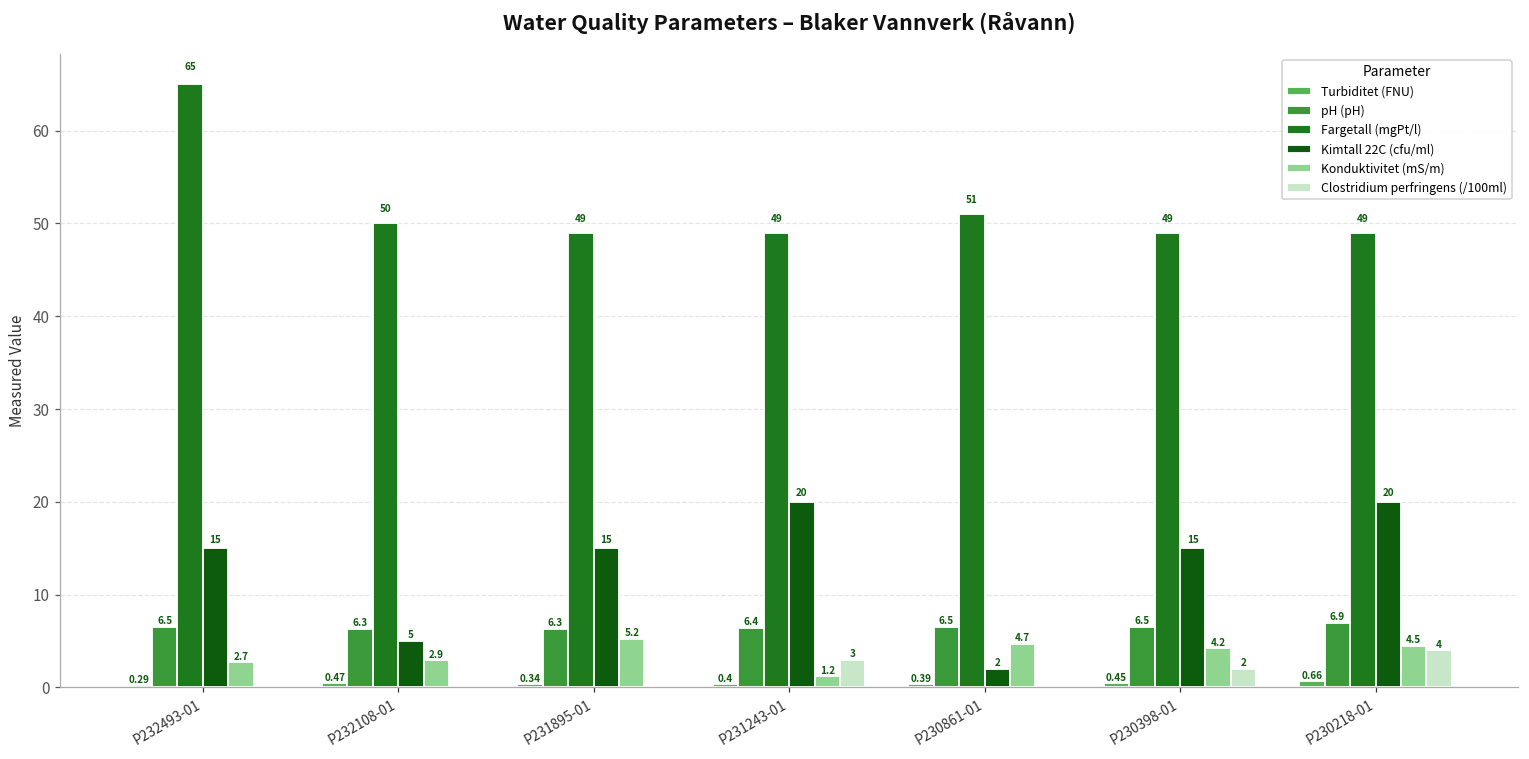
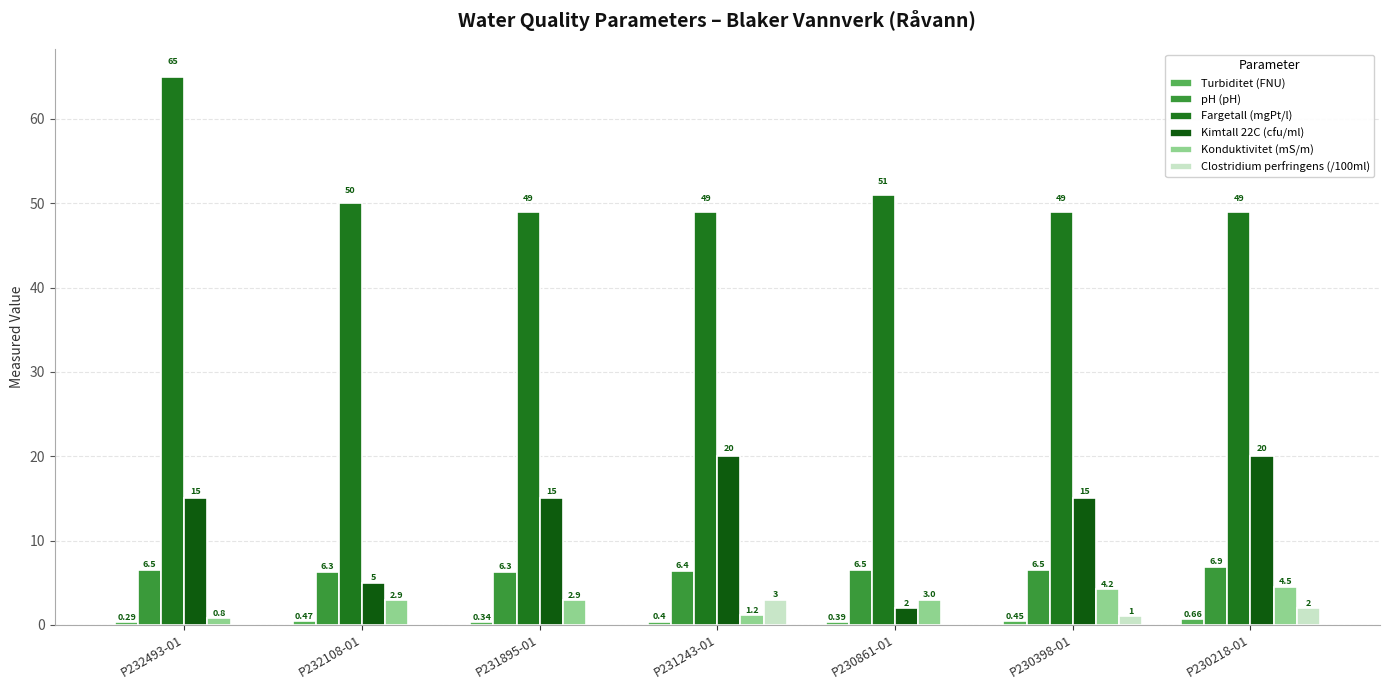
  {
    "Konduktivitet (mS/m)": {
-     "P232493-01": 2.7,
+     "P232493-01": 0.8,
      "P232108-01": 2.9,
-     "P231895-01": 5.2,
+     "P231895-01": 2.9,
      "P231243-01": 1.2,
-     "P230861-01": 4.7,
+     "P230861-01": 3.0,
      "P230398-01": 4.2,
      "P230218-01": 4.5
    },
    "Clostridium perfringens (/100ml)": {
      "P231243-01": 3,
-     "P230398-01": 2,
-     "P230218-01": 4
+     "P230398-01": 1,
+     "P230218-01": 2
    }
  }
